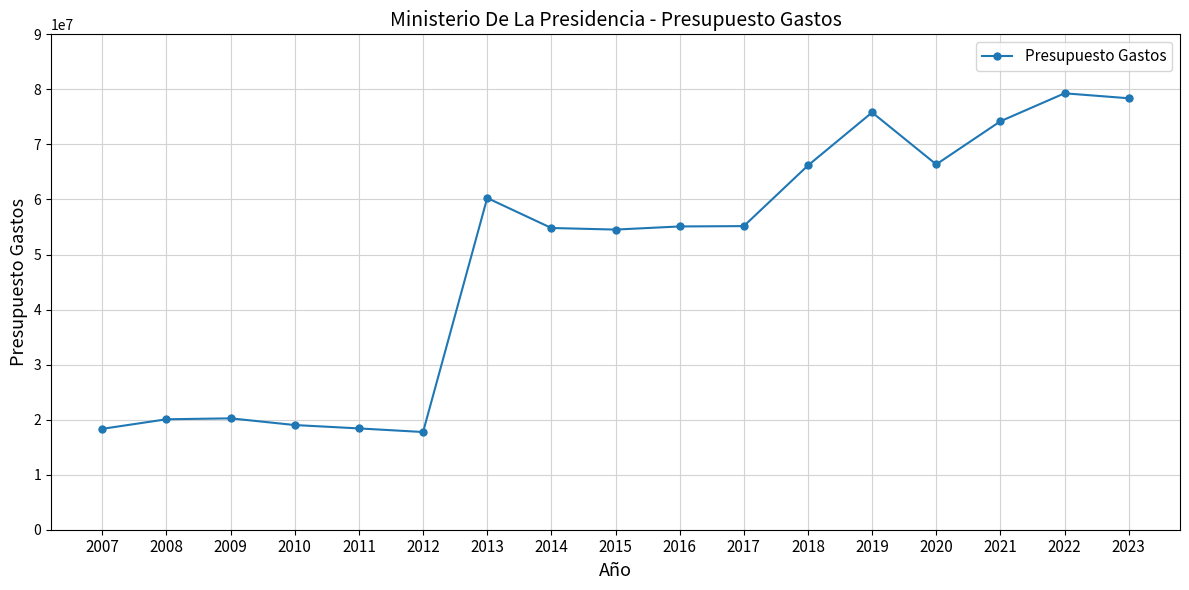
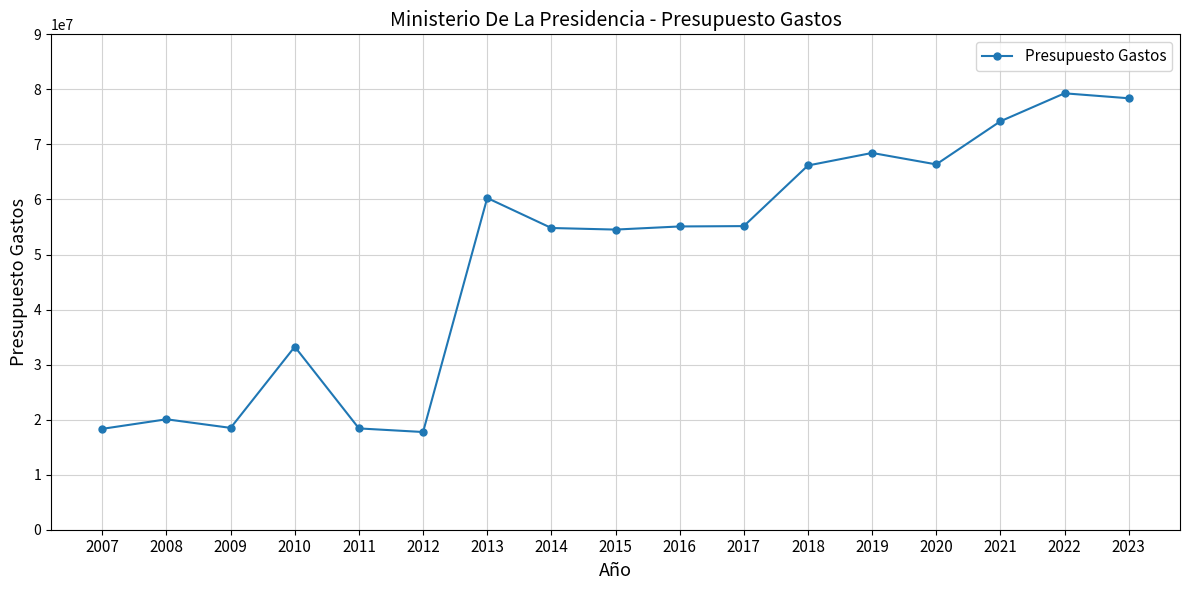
  {
    "2007": 18000000,
    "2008": 20000000,
-   "2009": 20000000,
-   "2010": 19000000,
+   "2009": 19000000,
+   "2010": 33000000,
    "2011": 18000000,
    "2012": 18000000,
    "2013": 60000000,
    "2014": 55000000,
    "2015": 55000000,
    "2016": 55000000,
    "2017": 55000000,
    "2018": 66000000,
-   "2019": 76000000,
+   "2019": 68000000,
    "2020": 66000000,
    "2021": 74000000,
    "2022": 79000000,
    "2023": 78000000
  }
